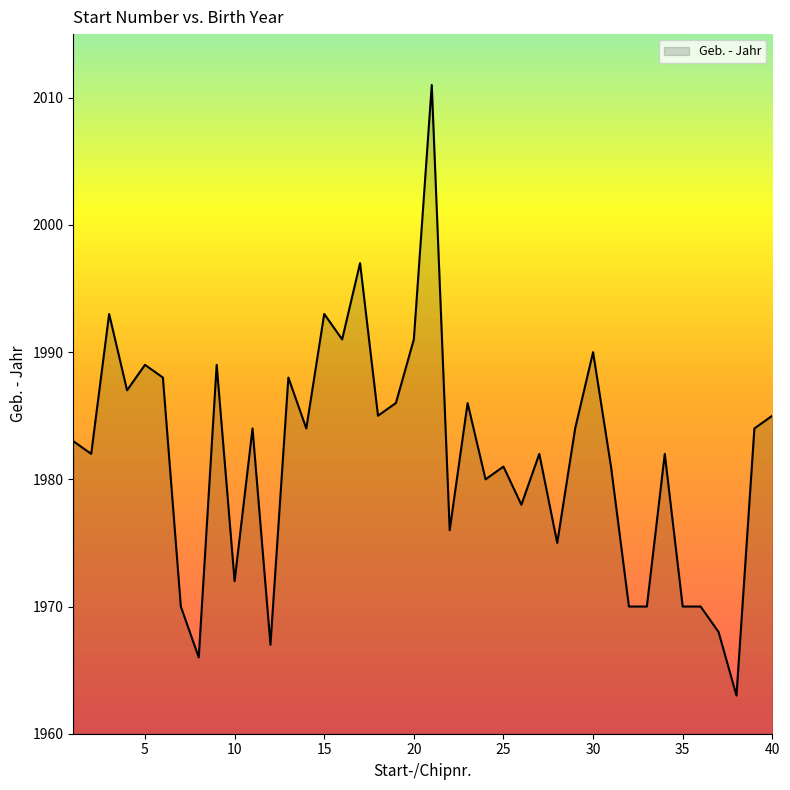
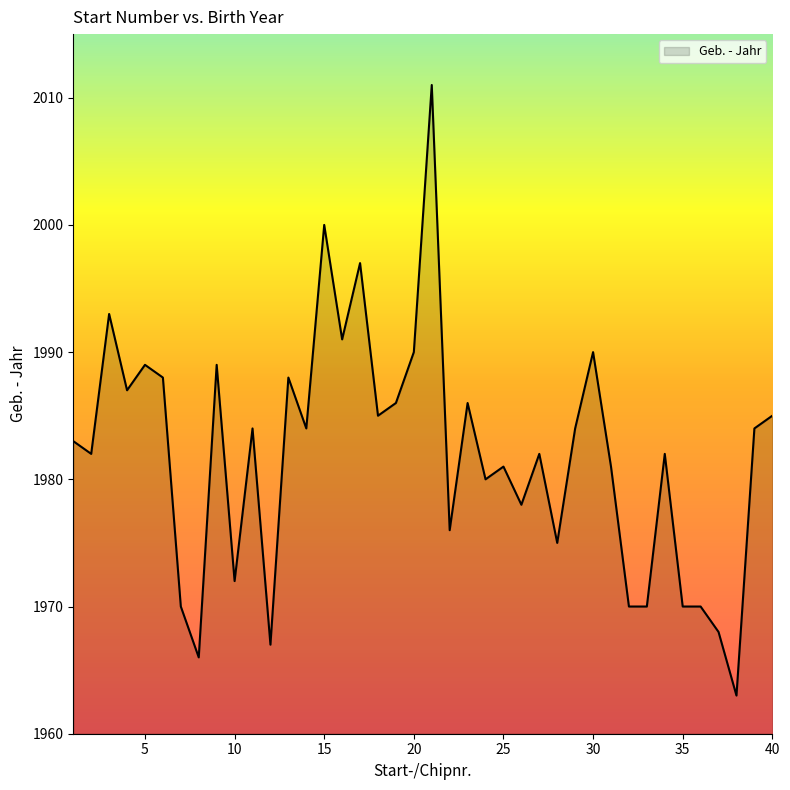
  {
    "5": 1989,
    "10": 1972,
-   "15": 1993,
-   "20": 1991,
+   "15": 2000,
+   "20": 1990,
    "25": 1981,
    "30": 1990,
    "35": 1970,
    "40": 1985
  }
